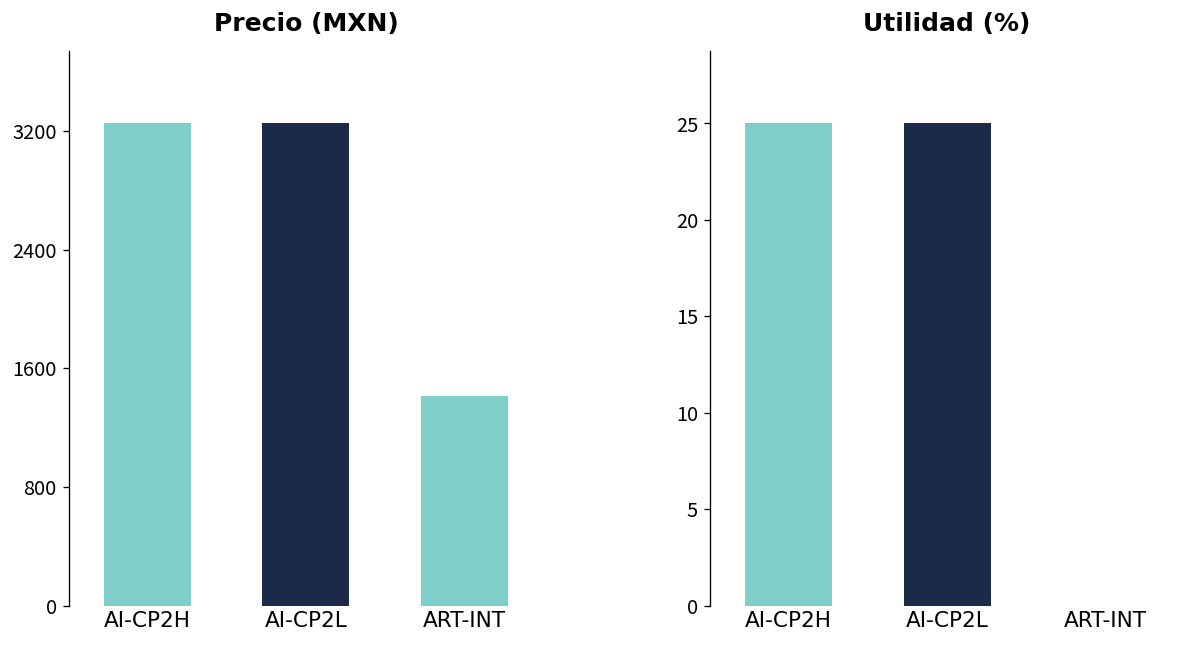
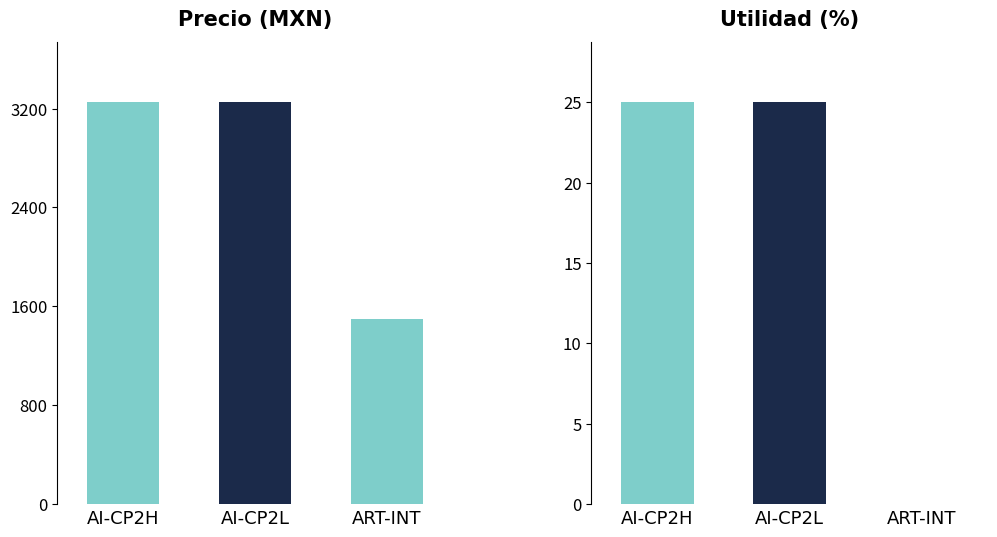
  {
    "Precio (MXN)": {
      "AI-CP2H": 3250,
      "AI-CP2L": 3250,
-     "ART-INT": 1410
+     "ART-INT": 1500
    },
    "Utilidad (%)": {
      "AI-CP2H": 25.0,
      "AI-CP2L": 25.0,
      "ART-INT": 0.0
    }
  }
